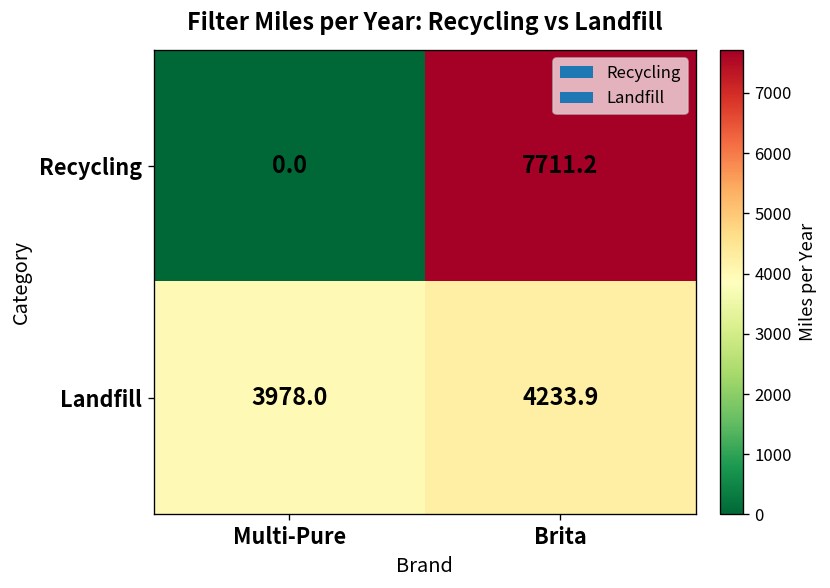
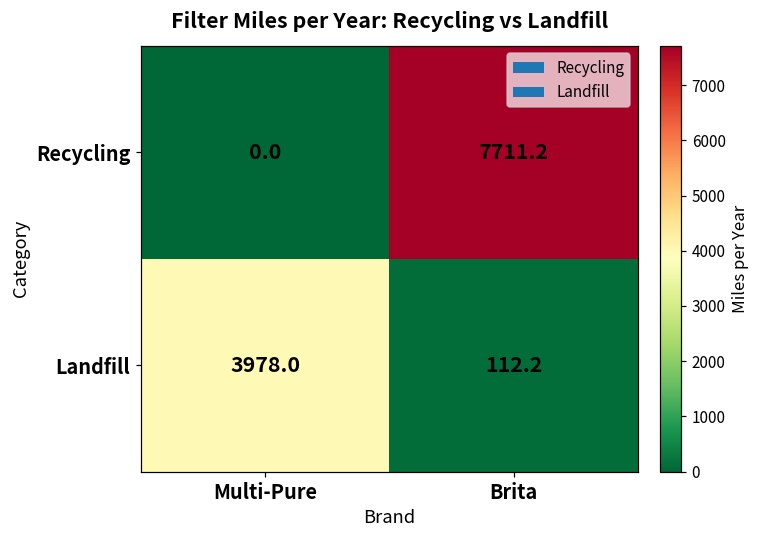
  {
    "Recycling": {
      "Multi-Pure": 0.0,
      "Brita": 7711.2
    },
    "Landfill": {
      "Multi-Pure": 3978.0,
-     "Brita": 4233.9
+     "Brita": 112.2
    }
  }
